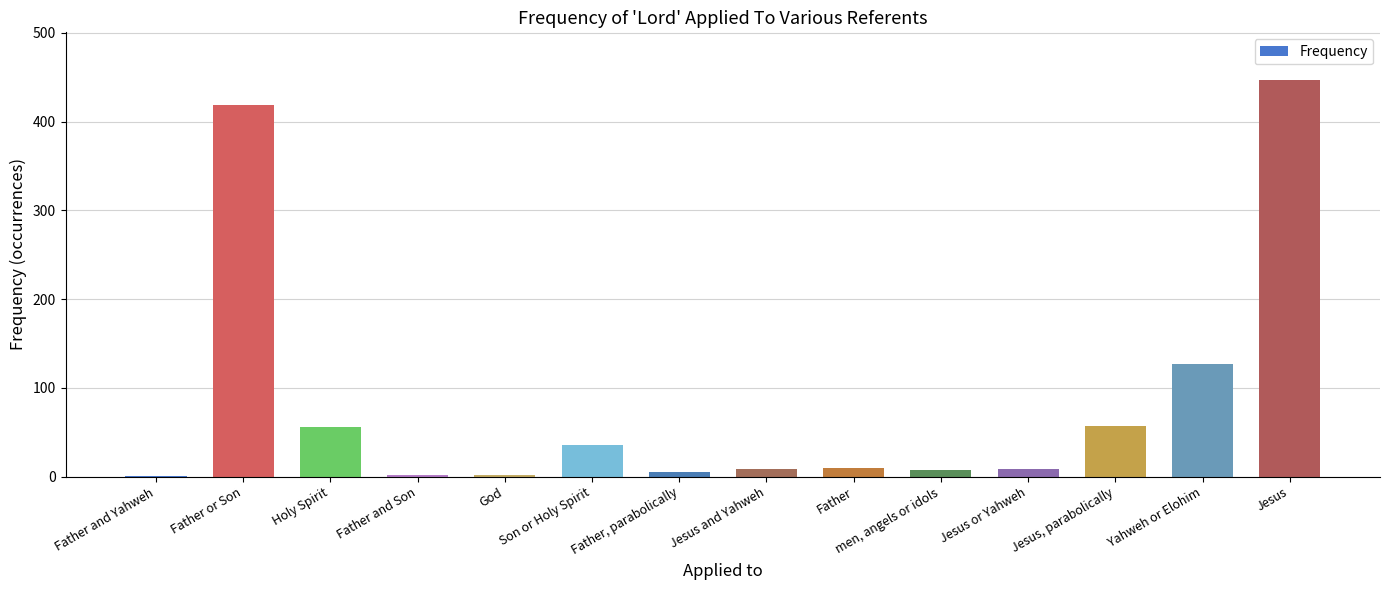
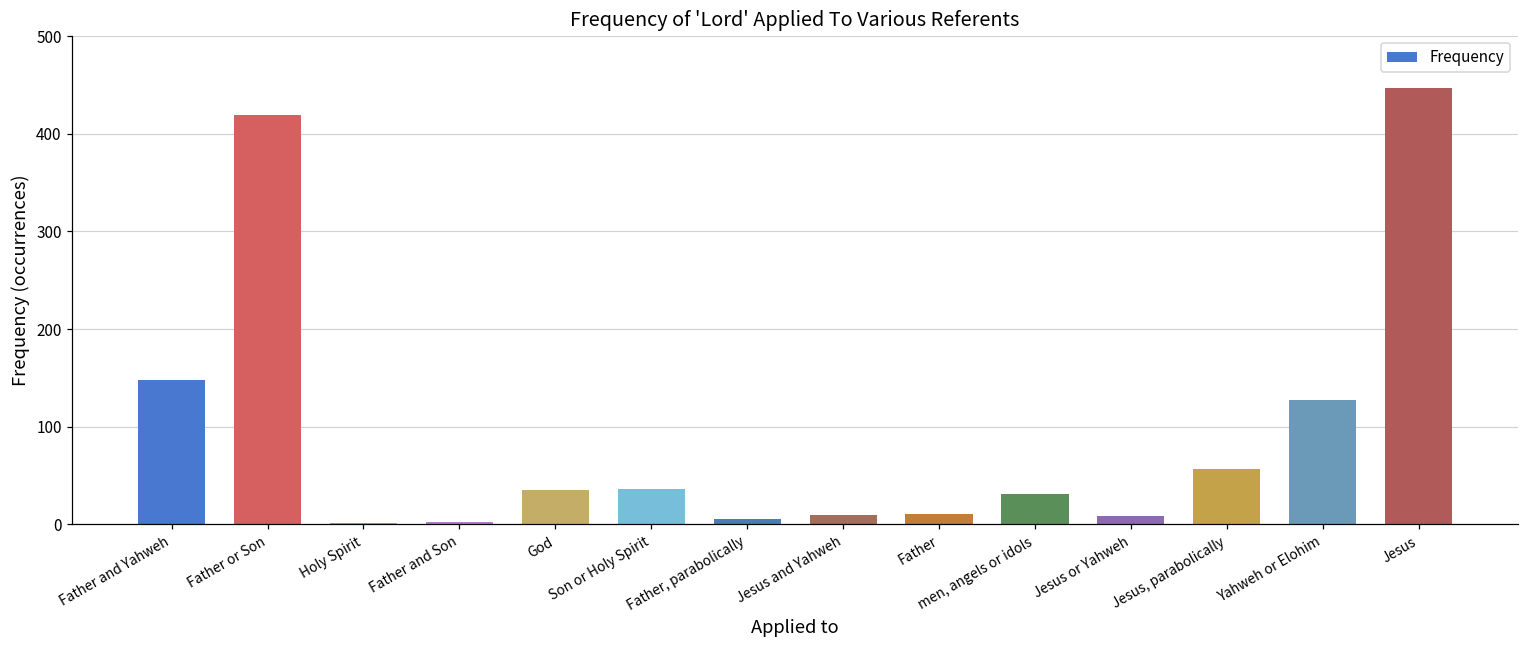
  {
-   "Father and Yahweh": 0,
+   "Father and Yahweh": 150,
    "Father or Son": 420,
-   "Holy Spirit": 60,
-   "God": 0,
+   "Holy Spirit": 0,
+   "God": 40,
    "Son or Holy Spirit": 40,
    "Father, parabolically": 10,
    "Jesus and Yahweh": 10,
    "Father": 10,
-   "men, angels or idols": 10,
+   "men, angels or idols": 30,
    "Jesus or Yahweh": 10,
    "Jesus, parabolically": 60,
    "Yahweh or Elohim": 130,
    "Jesus": 450
  }
